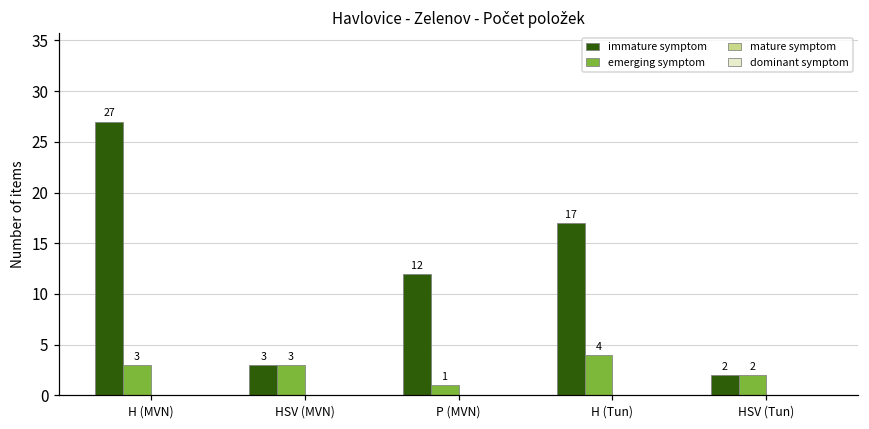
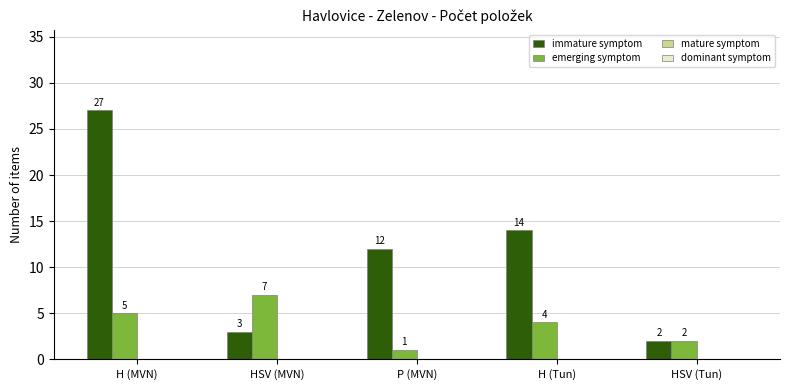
  {
    "immature symptom": {
      "H (MVN)": 27,
      "HSV (MVN)": 3,
      "P (MVN)": 12,
-     "H (Tun)": 17,
+     "H (Tun)": 14,
      "HSV (Tun)": 2
    },
    "emerging symptom": {
-     "H (MVN)": 3,
-     "HSV (MVN)": 3,
+     "H (MVN)": 5,
+     "HSV (MVN)": 7,
      "P (MVN)": 1,
      "H (Tun)": 4,
      "HSV (Tun)": 2
    },
    "mature symptom": {
      "H (MVN)": 0,
      "HSV (MVN)": 0,
      "P (MVN)": 0,
      "H (Tun)": 0,
      "HSV (Tun)": 0
    },
    "dominant symptom": {
      "H (MVN)": 0,
      "HSV (MVN)": 0,
      "P (MVN)": 0,
      "H (Tun)": 0,
      "HSV (Tun)": 0
    }
  }
